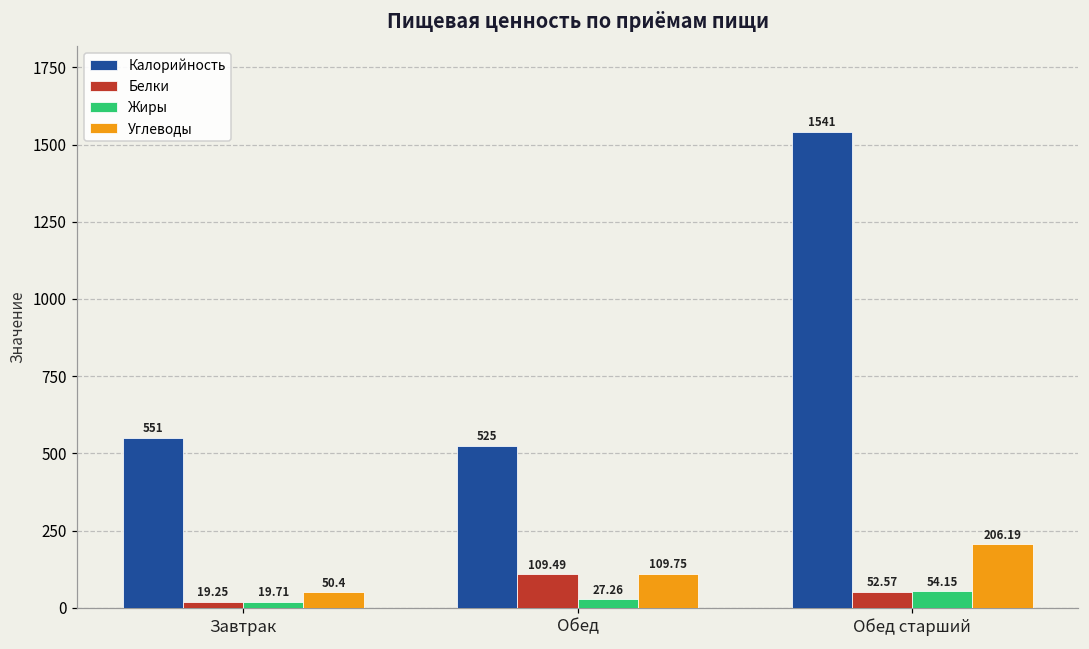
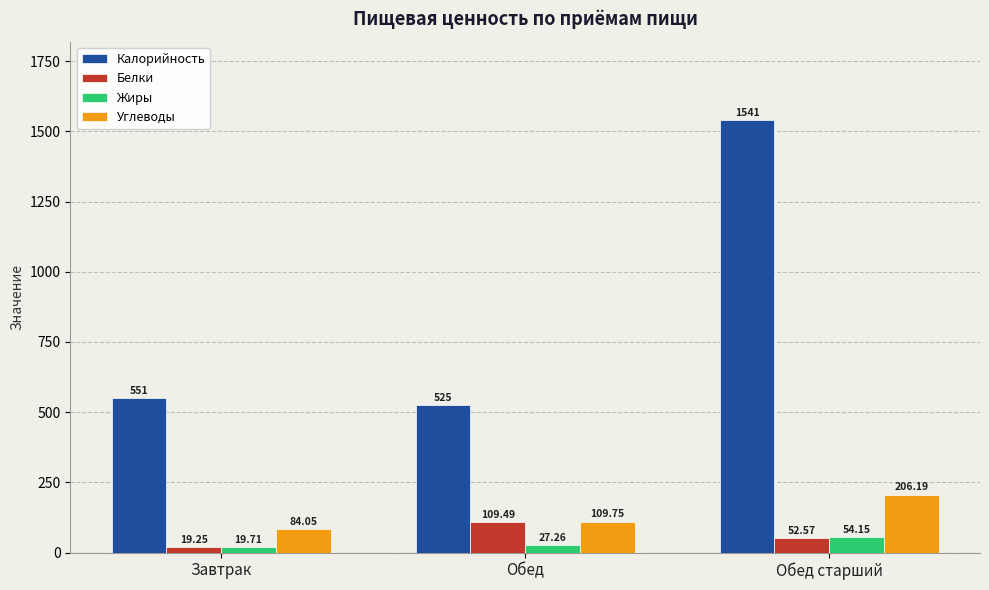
  {
    "Калорийность": {
      "Завтрак": 551,
      "Обед": 525,
      "Обед старший": 1541
    },
    "Белки": {
      "Завтрак": 19.25,
      "Обед": 109.49,
      "Обед старший": 52.57
    },
    "Жиры": {
      "Завтрак": 19.71,
      "Обед": 27.26,
      "Обед старший": 54.15
    },
    "Углеводы": {
-     "Завтрак": 50.4,
+     "Завтрак": 84.05,
      "Обед": 109.75,
      "Обед старший": 206.19
    }
  }
